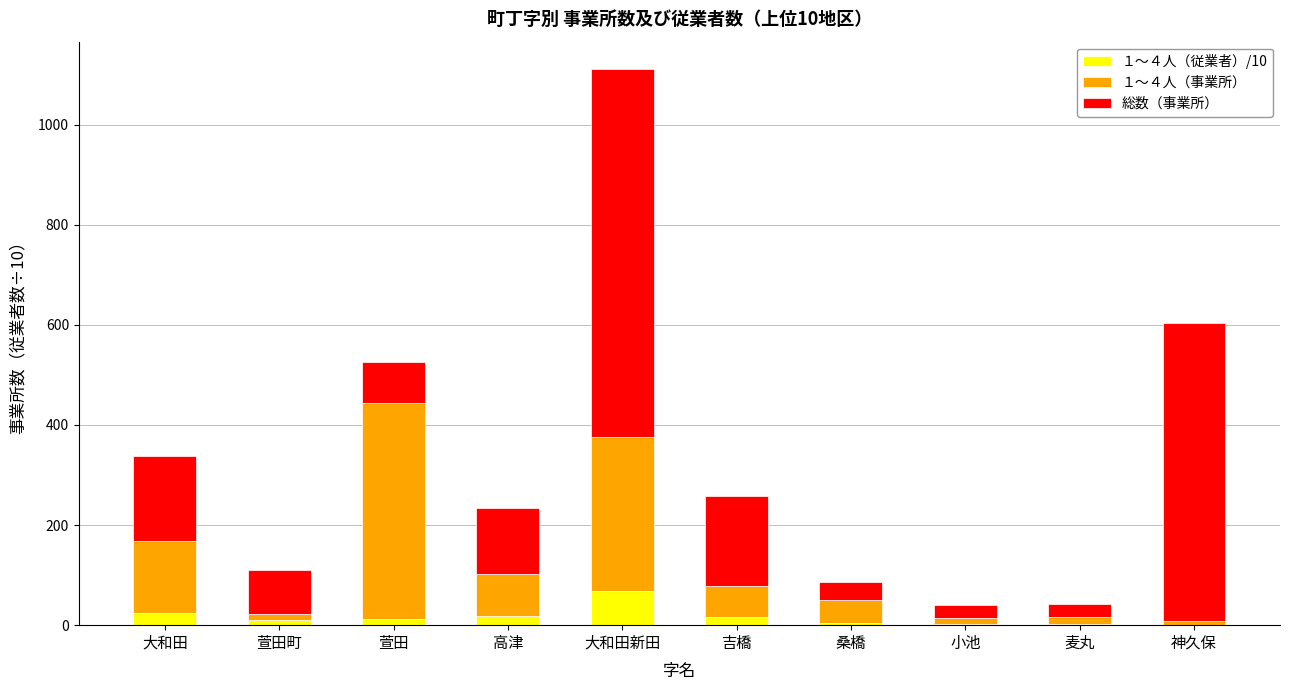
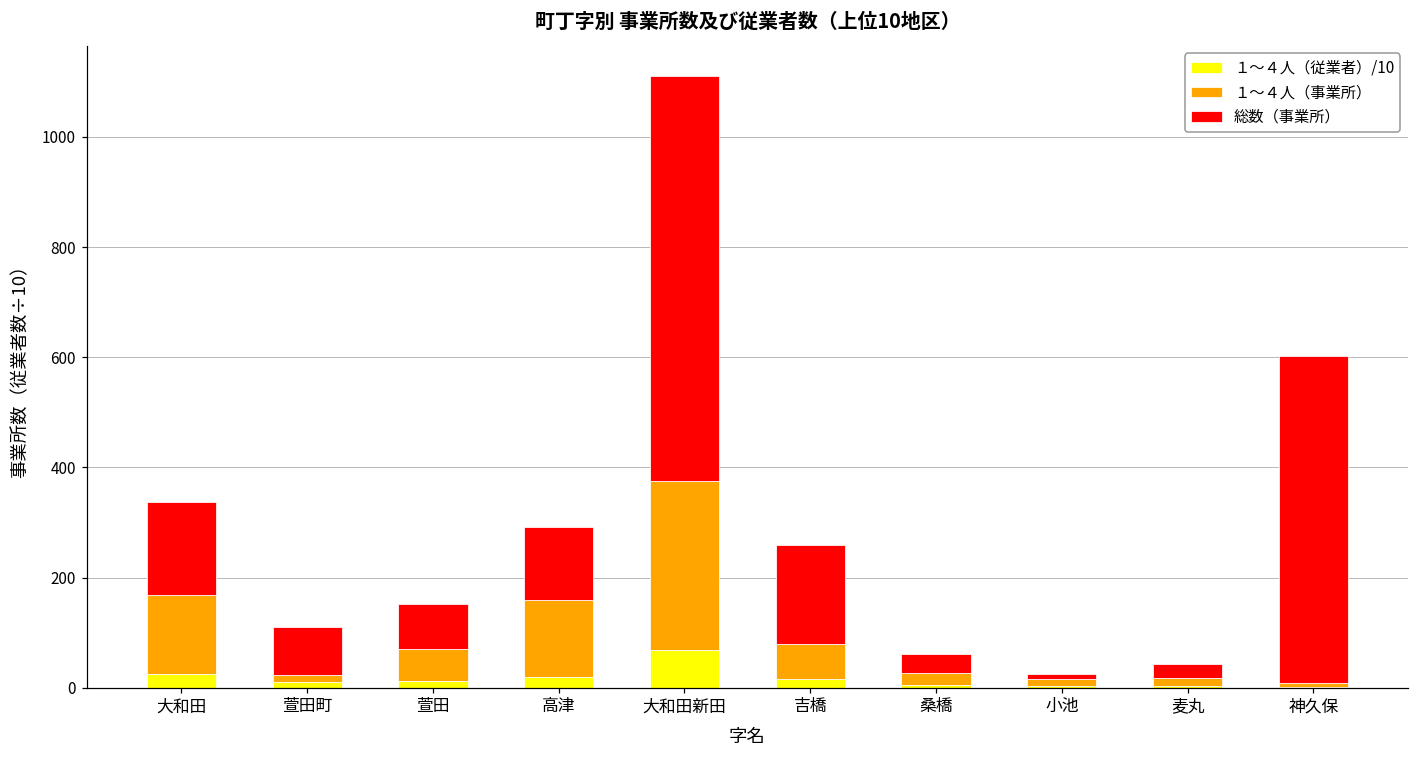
  {
    "１～４人（従業者）/10": {
      "大和田": 30,
      "萱田町": 10,
      "萱田": 10,
      "高津": 20,
      "大和田新田": 70,
      "吉橋": 20
    },
    "１～４人（事業所）": {
      "大和田": 140,
      "萱田町": 10,
-     "萱田": 430,
-     "高津": 80,
+     "萱田": 60,
+     "高津": 140,
      "大和田新田": 310,
      "吉橋": 60,
-     "桑橋": 50,
+     "桑橋": 20,
      "小池": 10,
      "麦丸": 10,
      "神久保": 10
    },
    "総数（事業所）": {
      "大和田": 170,
      "萱田町": 90,
      "萱田": 80,
      "高津": 130,
      "大和田新田": 730,
      "吉橋": 180,
      "桑橋": 40,
-     "小池": 30,
+     "小池": 10,
      "麦丸": 30,
      "神久保": 600
    }
  }
